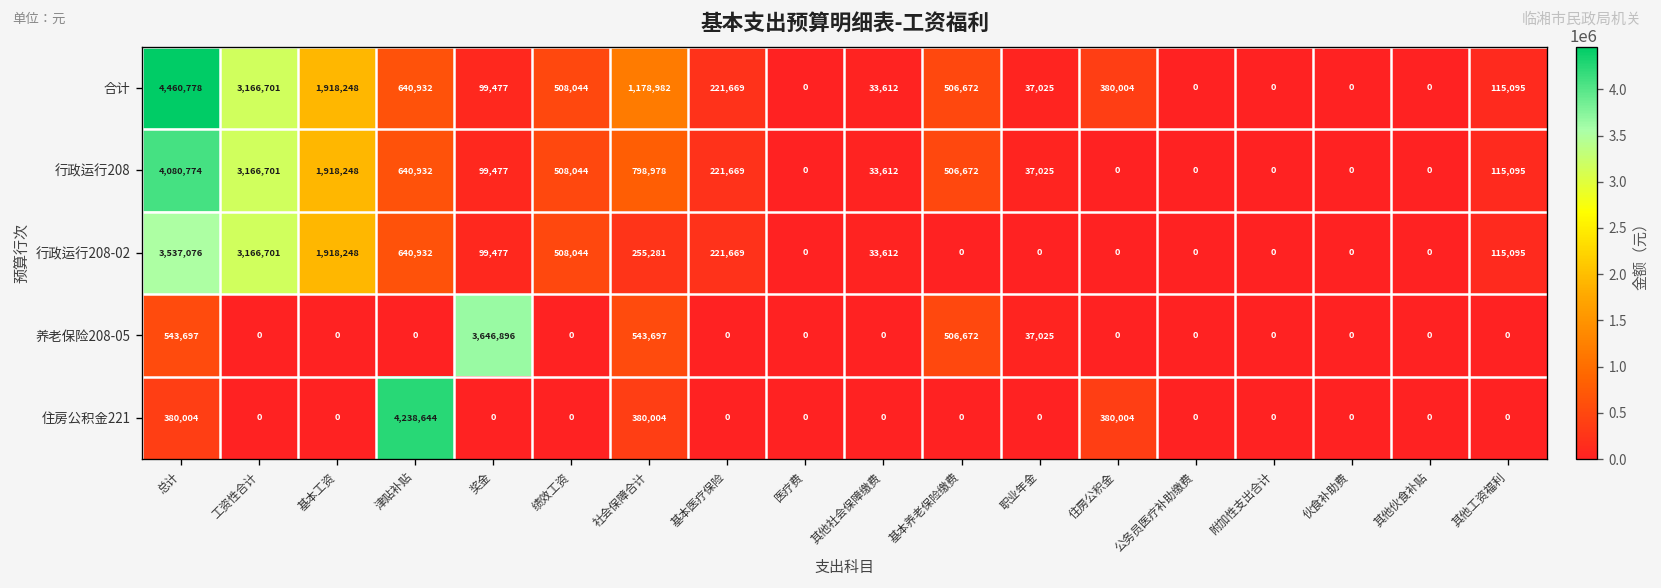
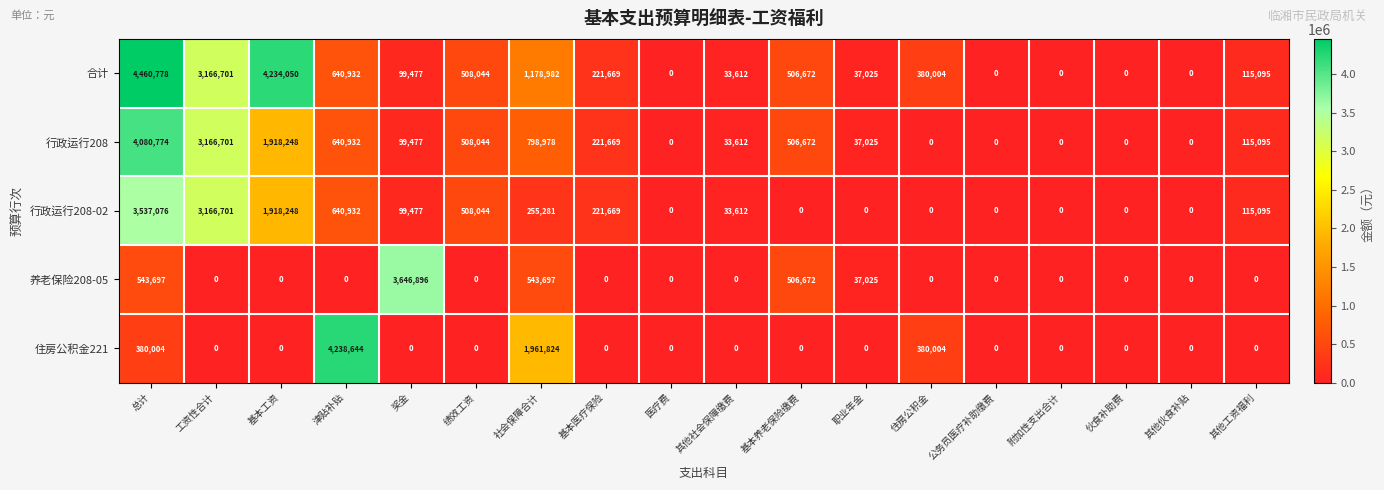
  {
    "合计": {
      "总计": "4,460,778",
      "工资性合计": "3,166,701",
-     "基本工资": "1,918,248",
+     "基本工资": "4,234,050",
      "津贴补贴": "640,932",
      "奖金": "99,477",
      "绩效工资": "508,044",
      "社会保障合计": "1,178,982",
      "基本医疗保险": "221,669",
      "医疗费": "0",
      "其他社会保障缴费": "33,612",
      "基本养老保险缴费": "506,672",
      "职业年金": "37,025",
      "住房公积金": "380,004",
      "公务员医疗补助缴费": "0",
      "附加性支出合计": "0",
      "伙食补助费": "0",
      "其他伙食补贴": "0",
      "其他工资福利": "115,095"
    },
    "行政运行208": {
      "总计": "4,080,774",
      "工资性合计": "3,166,701",
      "基本工资": "1,918,248",
      "津贴补贴": "640,932",
      "奖金": "99,477",
      "绩效工资": "508,044",
      "社会保障合计": "798,978",
      "基本医疗保险": "221,669",
      "医疗费": "0",
      "其他社会保障缴费": "33,612",
      "基本养老保险缴费": "506,672",
      "职业年金": "37,025",
      "住房公积金": "0",
      "公务员医疗补助缴费": "0",
      "附加性支出合计": "0",
      "伙食补助费": "0",
      "其他伙食补贴": "0",
      "其他工资福利": "115,095"
    },
    "行政运行208-02": {
      "总计": "3,537,076",
      "工资性合计": "3,166,701",
      "基本工资": "1,918,248",
      "津贴补贴": "640,932",
      "奖金": "99,477",
      "绩效工资": "508,044",
      "社会保障合计": "255,281",
      "基本医疗保险": "221,669",
      "医疗费": "0",
      "其他社会保障缴费": "33,612",
      "基本养老保险缴费": "0",
      "职业年金": "0",
      "住房公积金": "0",
      "公务员医疗补助缴费": "0",
      "附加性支出合计": "0",
      "伙食补助费": "0",
      "其他伙食补贴": "0",
      "其他工资福利": "115,095"
    },
    "养老保险208-05": {
      "总计": "543,697",
      "工资性合计": "0",
      "基本工资": "0",
      "津贴补贴": "0",
      "奖金": "3,646,896",
      "绩效工资": "0",
      "社会保障合计": "543,697",
      "基本医疗保险": "0",
      "医疗费": "0",
      "其他社会保障缴费": "0",
      "基本养老保险缴费": "506,672",
      "职业年金": "37,025",
      "住房公积金": "0",
      "公务员医疗补助缴费": "0",
      "附加性支出合计": "0",
      "伙食补助费": "0",
      "其他伙食补贴": "0",
      "其他工资福利": "0"
    },
    "住房公积金221": {
      "总计": "380,004",
      "工资性合计": "0",
      "基本工资": "0",
      "津贴补贴": "4,238,644",
      "奖金": "0",
      "绩效工资": "0",
-     "社会保障合计": "380,004",
+     "社会保障合计": "1,961,824",
      "基本医疗保险": "0",
      "医疗费": "0",
      "其他社会保障缴费": "0",
      "基本养老保险缴费": "0",
      "职业年金": "0",
      "住房公积金": "380,004",
      "公务员医疗补助缴费": "0",
      "附加性支出合计": "0",
      "伙食补助费": "0",
      "其他伙食补贴": "0",
      "其他工资福利": "0"
    }
  }
